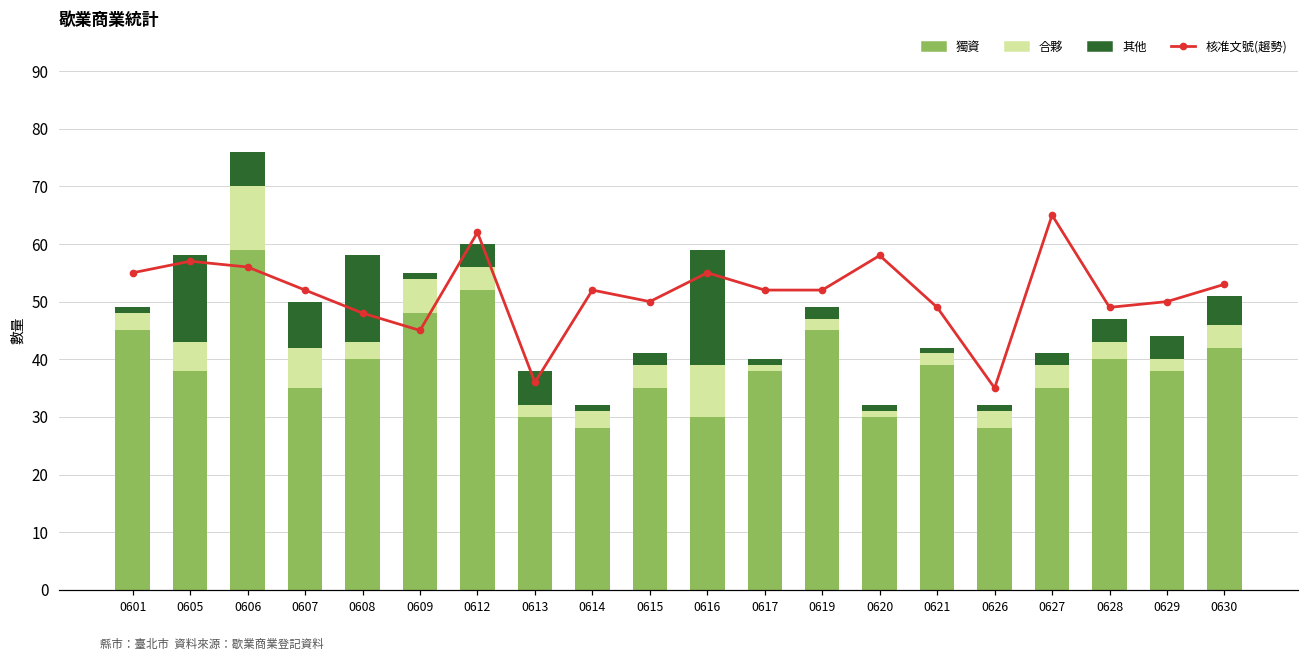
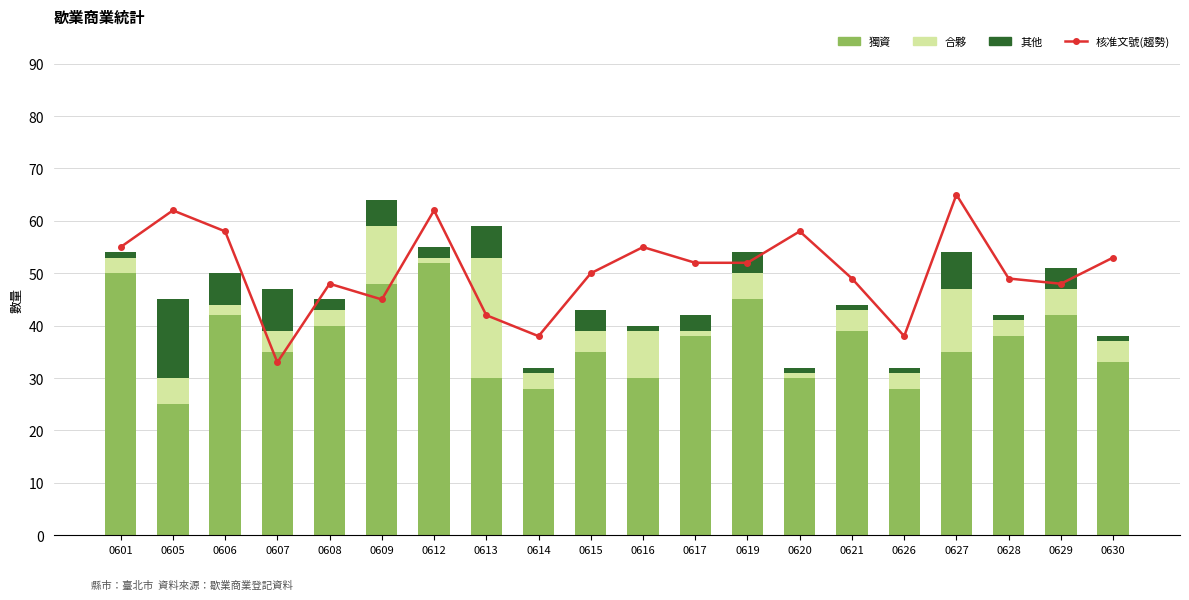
  {
    "核准文號(趨勢)": {
      "0601": 55,
-     "0605": 57,
-     "0606": 56,
-     "0607": 52,
+     "0605": 62,
+     "0606": 58,
+     "0607": 33,
      "0608": 48,
      "0609": 45,
      "0612": 62,
-     "0613": 36,
-     "0614": 52,
+     "0613": 42,
+     "0614": 38,
      "0615": 50,
      "0616": 55,
      "0617": 52,
      "0619": 52,
      "0620": 58,
      "0621": 49,
-     "0626": 35,
+     "0626": 38,
      "0627": 65,
      "0628": 49,
-     "0629": 50,
+     "0629": 48,
      "0630": 53
    },
    "獨資": {
-     "0601": 45,
-     "0605": 38,
-     "0606": 59,
+     "0601": 50,
+     "0605": 25,
+     "0606": 42,
      "0607": 35,
      "0608": 40,
      "0609": 48,
      "0612": 52,
      "0613": 30,
      "0614": 28,
      "0615": 35,
      "0616": 30,
      "0617": 38,
      "0619": 45,
      "0620": 30,
      "0621": 39,
      "0626": 28,
      "0627": 35,
-     "0628": 40,
-     "0629": 38,
-     "0630": 42
+     "0628": 38,
+     "0629": 42,
+     "0630": 33
    },
    "合夥": {
      "0601": 3,
      "0605": 5,
-     "0606": 11,
-     "0607": 7,
+     "0606": 2,
+     "0607": 4,
      "0608": 3,
-     "0609": 6,
-     "0612": 4,
-     "0613": 2,
+     "0609": 11,
+     "0612": 1,
+     "0613": 23,
      "0614": 3,
      "0615": 4,
      "0616": 9,
      "0617": 1,
-     "0619": 2,
+     "0619": 5,
      "0620": 1,
-     "0621": 2,
+     "0621": 4,
      "0626": 3,
-     "0627": 4,
+     "0627": 12,
      "0628": 3,
-     "0629": 2,
+     "0629": 5,
      "0630": 4
    },
    "其他": {
      "0601": 1,
      "0605": 15,
      "0606": 6,
      "0607": 8,
-     "0608": 15,
-     "0609": 1,
-     "0612": 4,
+     "0608": 2,
+     "0609": 5,
+     "0612": 2,
      "0613": 6,
      "0614": 1,
-     "0615": 2,
-     "0616": 20,
-     "0617": 1,
-     "0619": 2,
+     "0615": 4,
+     "0616": 1,
+     "0617": 3,
+     "0619": 4,
      "0620": 1,
      "0621": 1,
      "0626": 1,
-     "0627": 2,
-     "0628": 4,
+     "0627": 7,
+     "0628": 1,
      "0629": 4,
-     "0630": 5
+     "0630": 1
    }
  }
